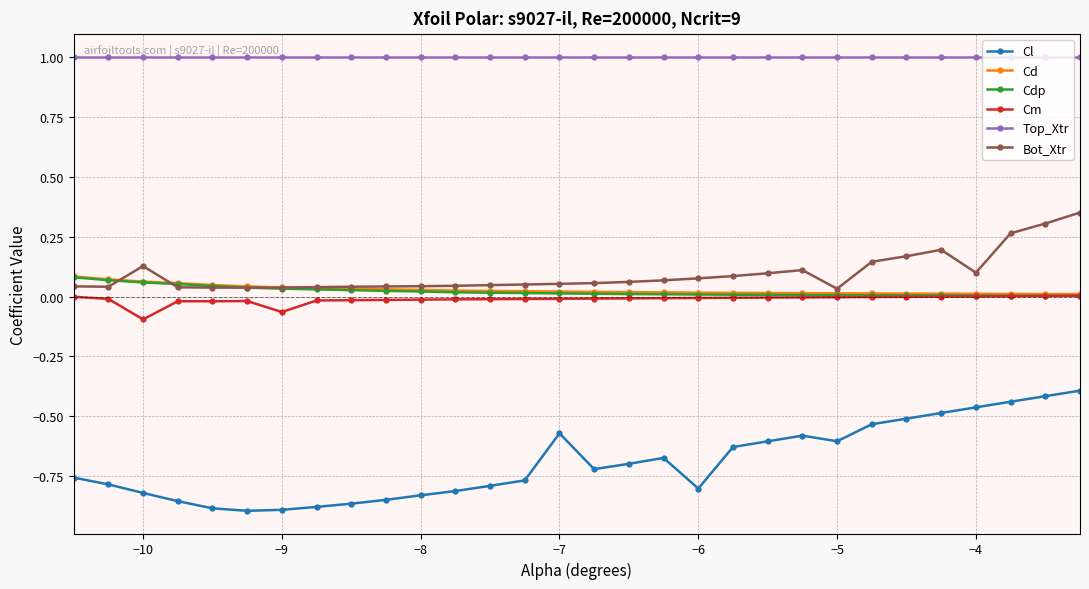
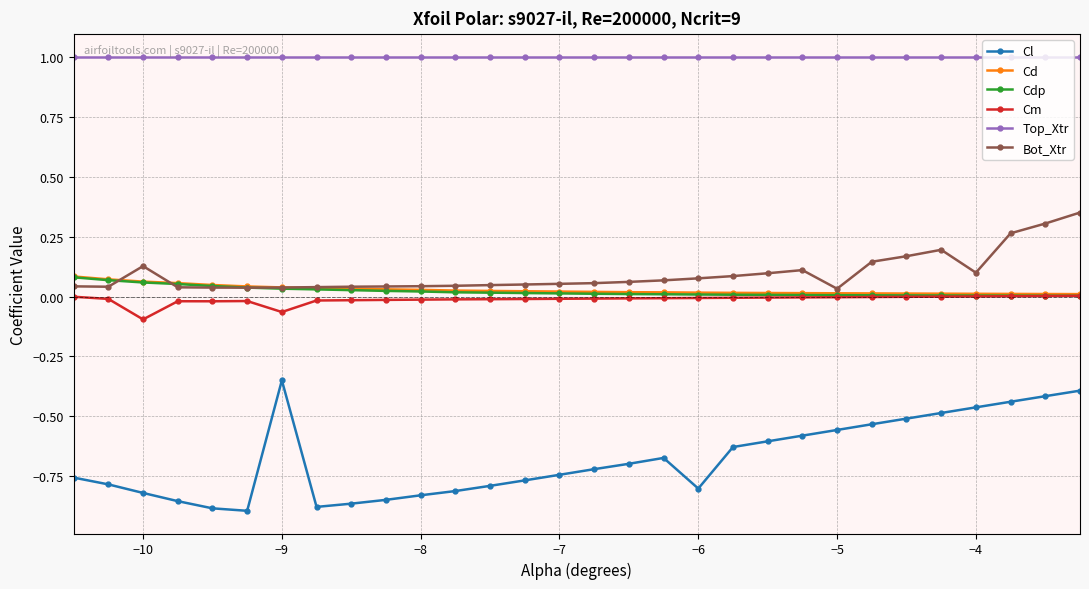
  {
    "Cl": {
      "−10": -0.82,
-     "−9": -0.89,
+     "−9": -0.35,
      "−8": -0.83,
-     "−7": -0.57,
+     "−7": -0.74,
      "−6": -0.80,
-     "−5": -0.60,
+     "−5": -0.56,
      "−4": -0.46
    },
    "Cm": {
      "−10": -0.10,
      "−9": -0.06,
      "−8": -0.01,
      "−7": -0.01,
      "−6": -0.01
    },
    "Top_Xtr": {
      "−9": 1.00,
      "−8": 1.00,
      "−7": 1.00,
      "−6": 1.00,
      "−5": 1.00,
      "−4": 1.00
    },
    "Bot_Xtr": {
      "−10": 0.13,
      "−8": 0.04,
      "−7": 0.05,
      "−6": 0.08,
      "−5": 0.03,
      "−4": 0.10
    }
  }
